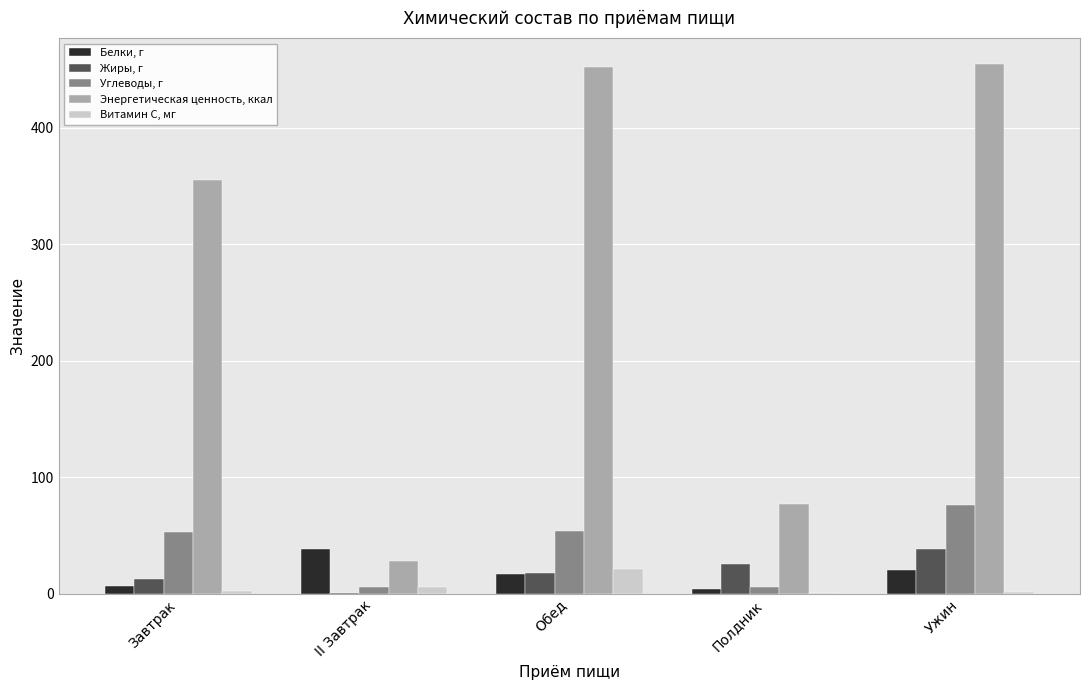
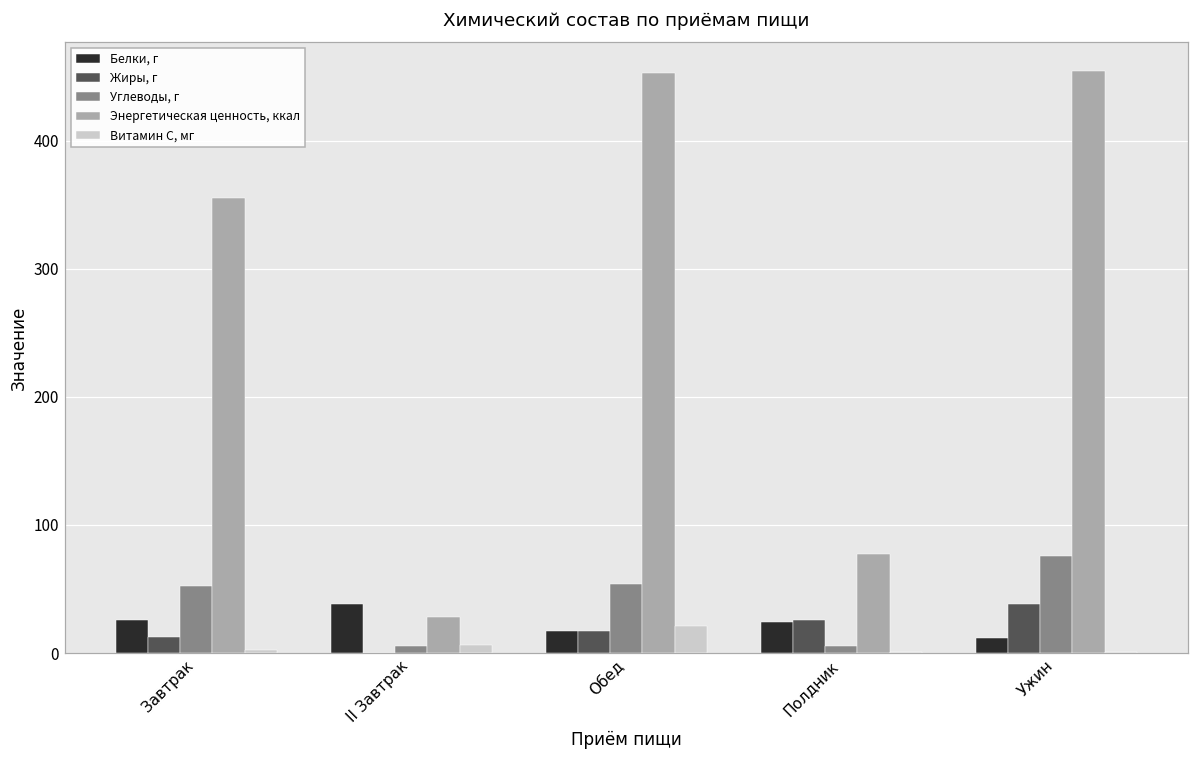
  {
    "Белки, г": {
-     "Завтрак": 7,
+     "Завтрак": 26,
      "II Завтрак": 38,
      "Обед": 17,
-     "Полдник": 4,
-     "Ужин": 20
+     "Полдник": 24,
+     "Ужин": 12
    },
    "Жиры, г": {
      "Завтрак": 13,
      "Обед": 18,
      "Полдник": 26,
      "Ужин": 38
    }
  }
